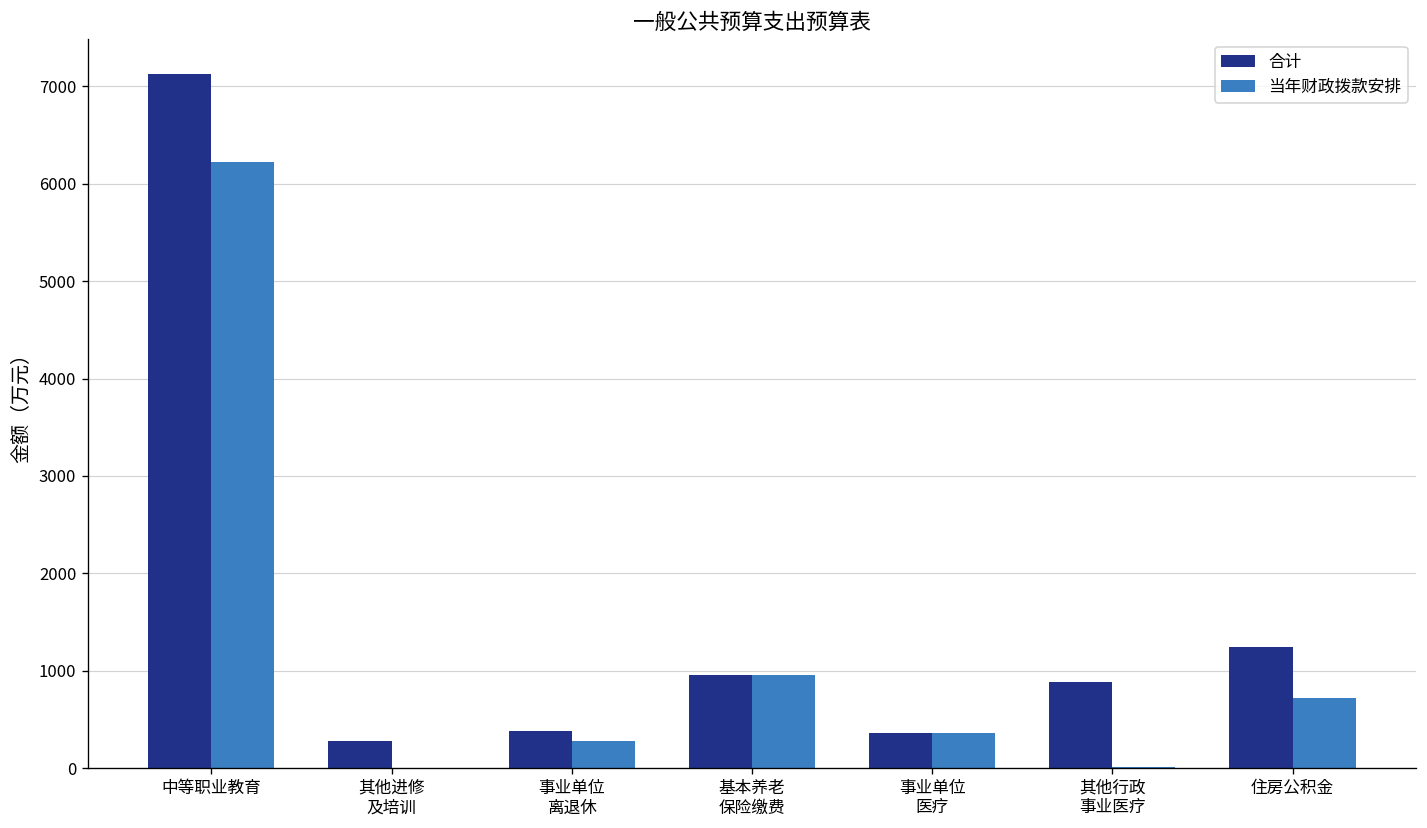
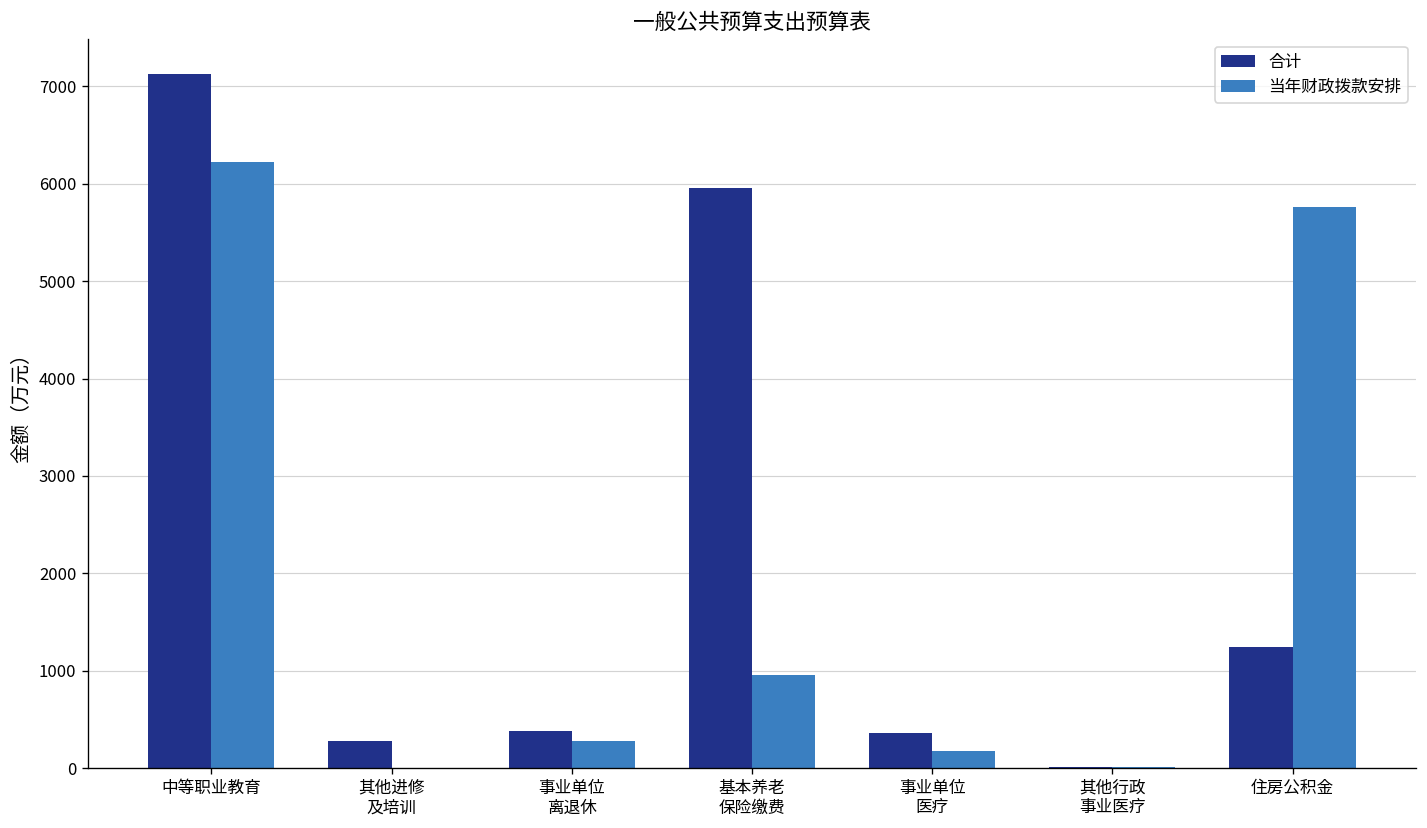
  {
    "合计": {
      "中等职业教育": 7100,
      "其他进修 及培训": 300,
      "事业单位 离退休": 400,
-     "基本养老 保险缴费": 1000,
+     "基本养老 保险缴费": 6000,
      "事业单位 医疗": 400,
-     "其他行政 事业医疗": 900,
+     "其他行政 事业医疗": 0,
      "住房公积金": 1200
    },
    "当年财政拨款安排": {
      "中等职业教育": 6200,
      "其他进修 及培训": 0,
      "事业单位 离退休": 300,
      "基本养老 保险缴费": 1000,
-     "事业单位 医疗": 400,
-     "住房公积金": 700
+     "事业单位 医疗": 200,
+     "住房公积金": 5800
    }
  }
